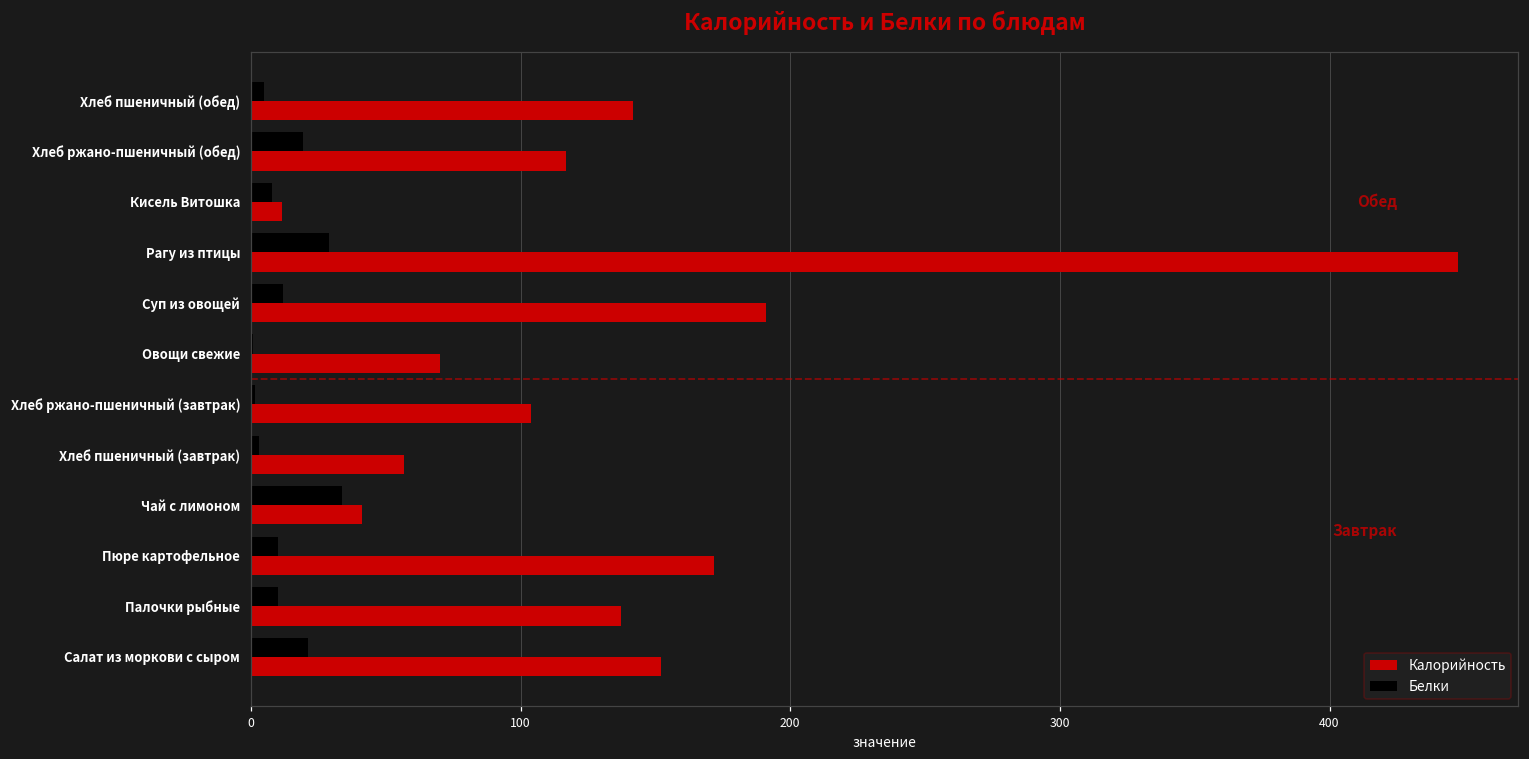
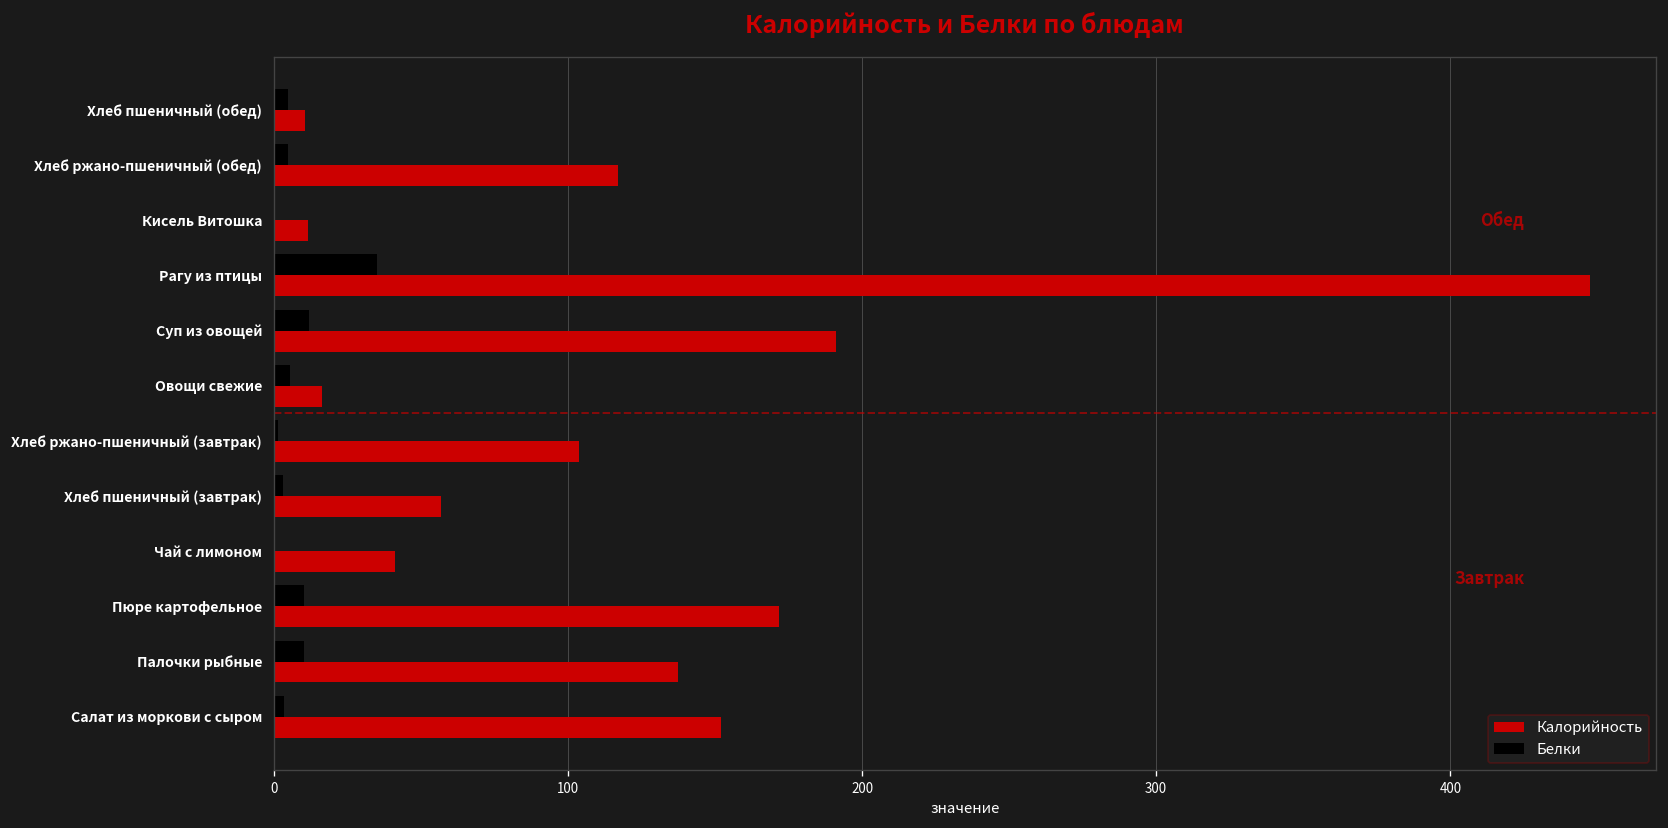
  {
    "Калорийность": {
-     "Хлеб пшеничный (обед)": 142,
+     "Хлеб пшеничный (обед)": 11,
      "Хлеб ржано-пшеничный (обед)": 117,
      "Кисель Витошка": 12,
      "Рагу из птицы": 448,
      "Суп из овощей": 191,
-     "Овощи свежие": 70,
+     "Овощи свежие": 16,
      "Хлеб ржано-пшеничный (завтрак)": 104,
      "Хлеб пшеничный (завтрак)": 57,
      "Чай с лимоном": 41,
      "Пюре картофельное": 172,
      "Палочки рыбные": 137,
      "Салат из моркови с сыром": 152
    },
    "Белки": {
      "Хлеб пшеничный (обед)": 5,
-     "Хлеб ржано-пшеничный (обед)": 19,
-     "Кисель Витошка": 8,
-     "Рагу из птицы": 29,
+     "Хлеб ржано-пшеничный (обед)": 5,
+     "Кисель Витошка": 0,
+     "Рагу из птицы": 35,
      "Суп из овощей": 12,
-     "Овощи свежие": 1,
+     "Овощи свежие": 5,
      "Хлеб ржано-пшеничный (завтрак)": 2,
      "Хлеб пшеничный (завтрак)": 3,
-     "Чай с лимоном": 34,
+     "Чай с лимоном": 0,
      "Пюре картофельное": 10,
      "Палочки рыбные": 10,
-     "Салат из моркови с сыром": 21
+     "Салат из моркови с сыром": 4
    }
  }
